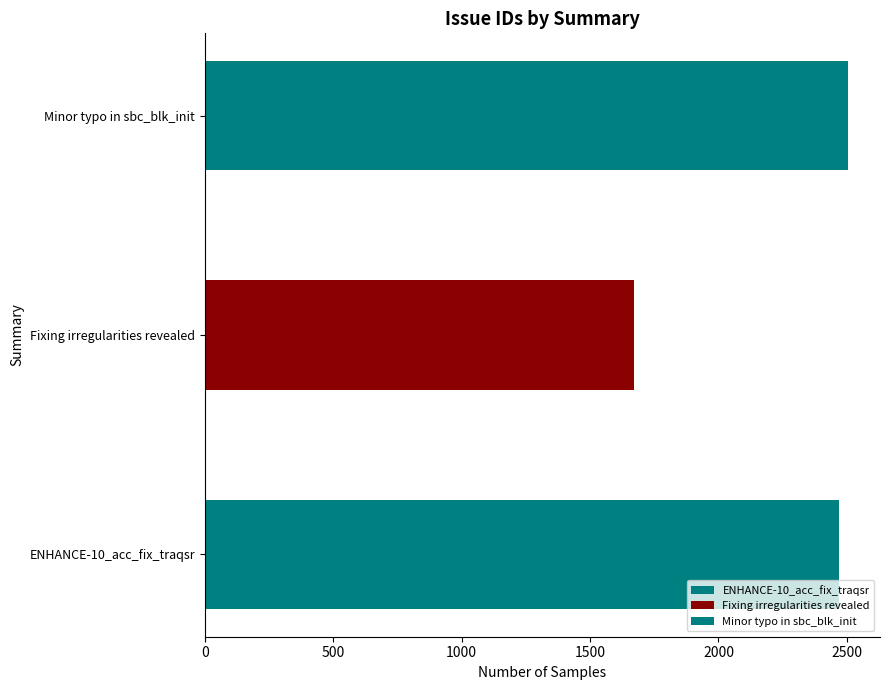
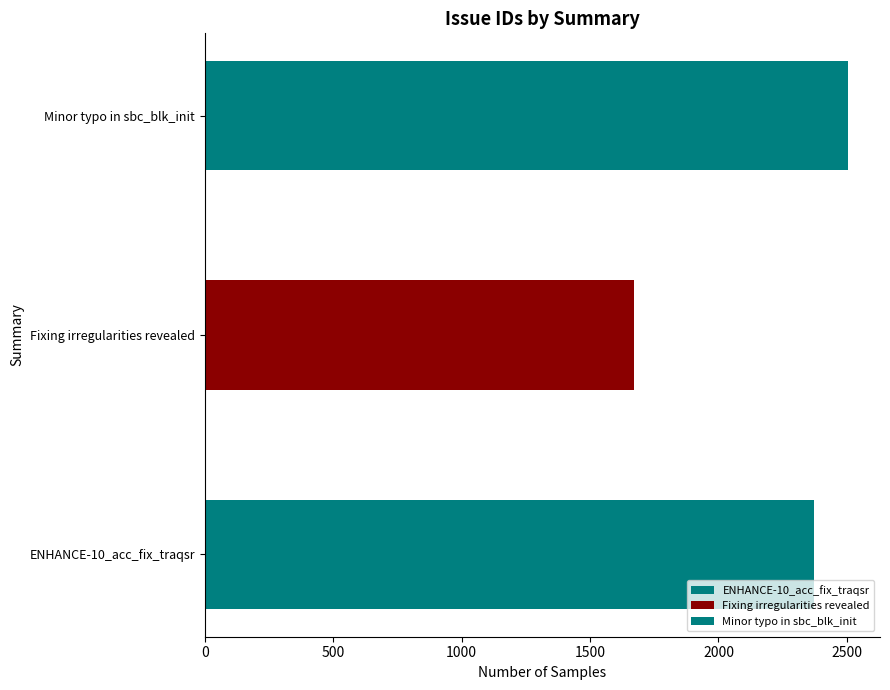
  {
    "Minor typo in sbc_blk_init": 2500,
    "Fixing irregularities revealed": 1670,
-   "ENHANCE-10_acc_fix_traqsr": 2470
+   "ENHANCE-10_acc_fix_traqsr": 2370
  }
